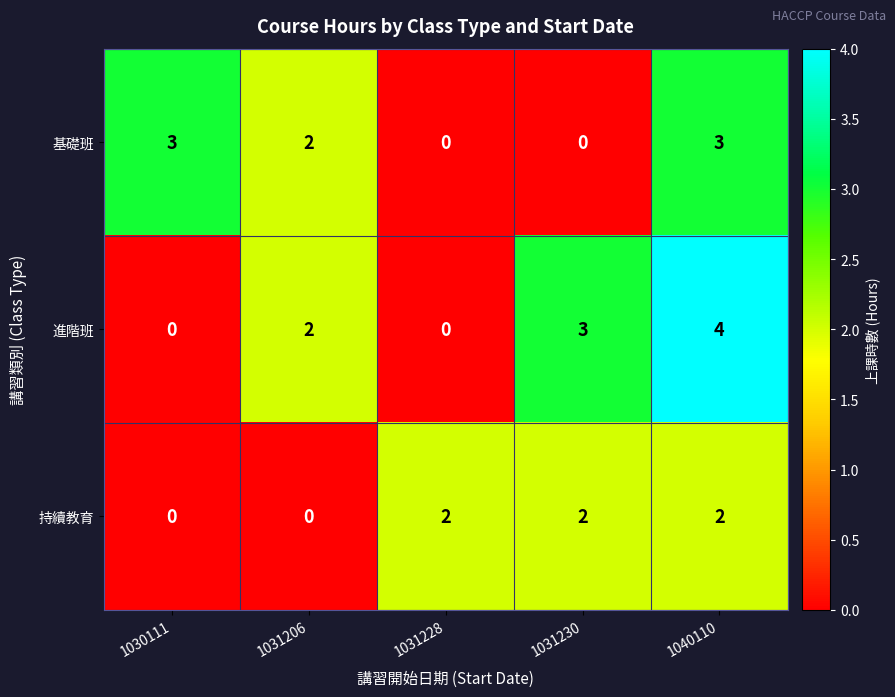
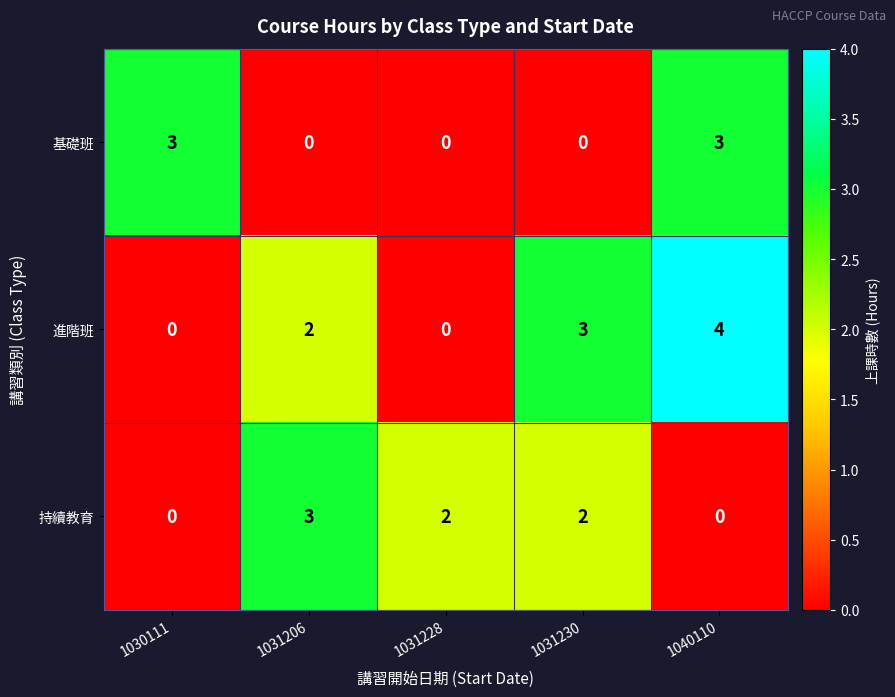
  {
    "基礎班": {
      "1030111": 3,
-     "1031206": 2,
+     "1031206": 0,
      "1031228": 0,
      "1031230": 0,
      "1040110": 3
    },
    "進階班": {
      "1030111": 0,
      "1031206": 2,
      "1031228": 0,
      "1031230": 3,
      "1040110": 4
    },
    "持續教育": {
      "1030111": 0,
-     "1031206": 0,
+     "1031206": 3,
      "1031228": 2,
      "1031230": 2,
-     "1040110": 2
+     "1040110": 0
    }
  }
